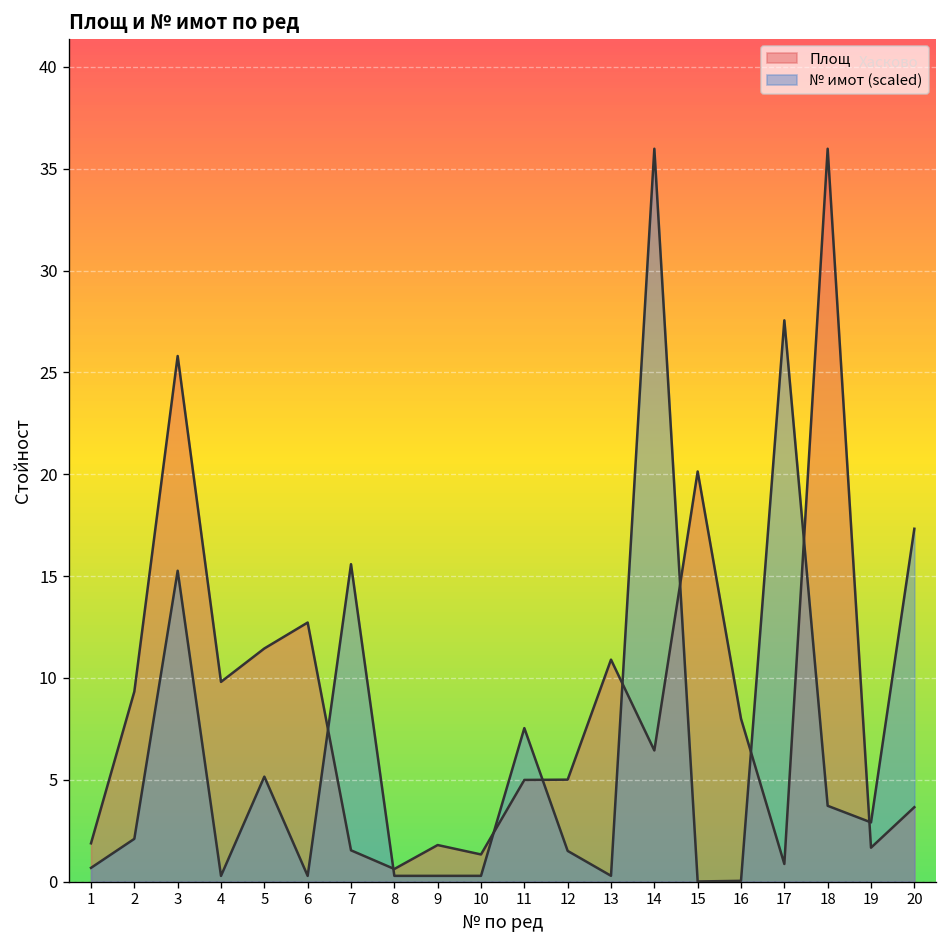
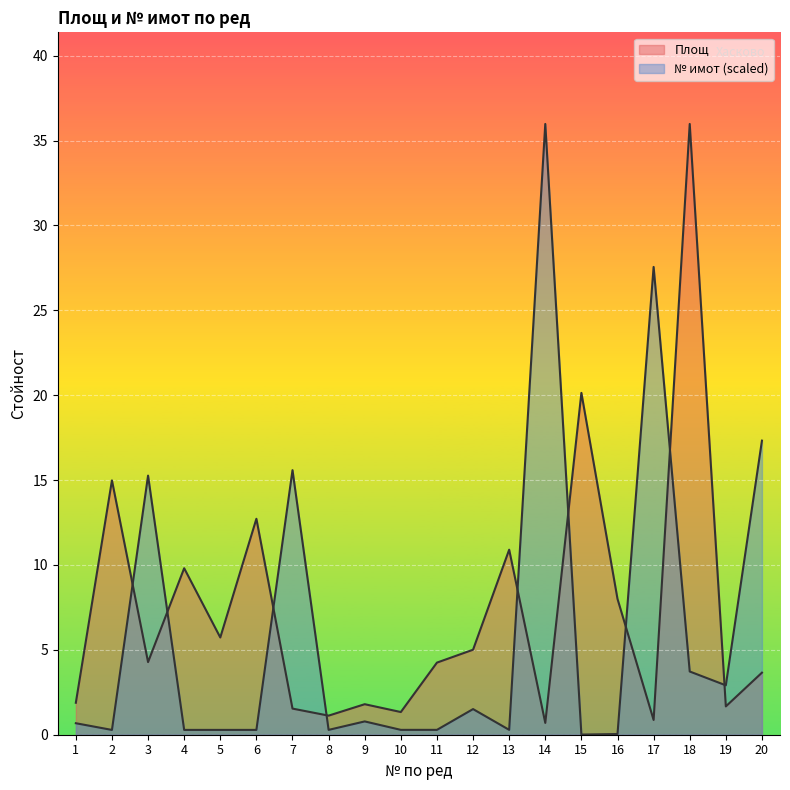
  {
    "Площ": {
      "1": 1.9,
-     "2": 9.3,
-     "3": 25.8,
+     "2": 15.0,
+     "3": 4.3,
      "4": 9.8,
-     "5": 11.4,
+     "5": 5.7,
      "6": 12.7,
      "7": 1.5,
-     "8": 0.6,
+     "8": 1.1,
      "9": 1.8,
      "10": 1.3,
-     "11": 5.0,
+     "11": 4.2,
      "12": 5.0,
      "13": 10.9,
-     "14": 6.4,
+     "14": 0.7,
      "15": 20.1,
      "16": 8.0,
      "17": 0.9,
      "18": 36.0,
      "19": 1.7,
      "20": 3.7
    },
    "№ имот (scaled)": {
      "1": 0.7,
-     "2": 2.1,
+     "2": 0.3,
      "3": 15.3,
      "4": 0.3,
-     "5": 5.2,
+     "5": 0.3,
      "6": 0.3,
      "7": 15.6,
      "8": 0.3,
-     "9": 0.3,
+     "9": 0.8,
      "10": 0.3,
-     "11": 7.5,
+     "11": 0.3,
      "12": 1.5,
      "13": 0.3,
      "14": 36.0,
      "15": 0.0,
      "16": 0.0,
      "17": 27.6,
      "18": 3.7,
      "19": 2.9,
      "20": 17.3
    }
  }
